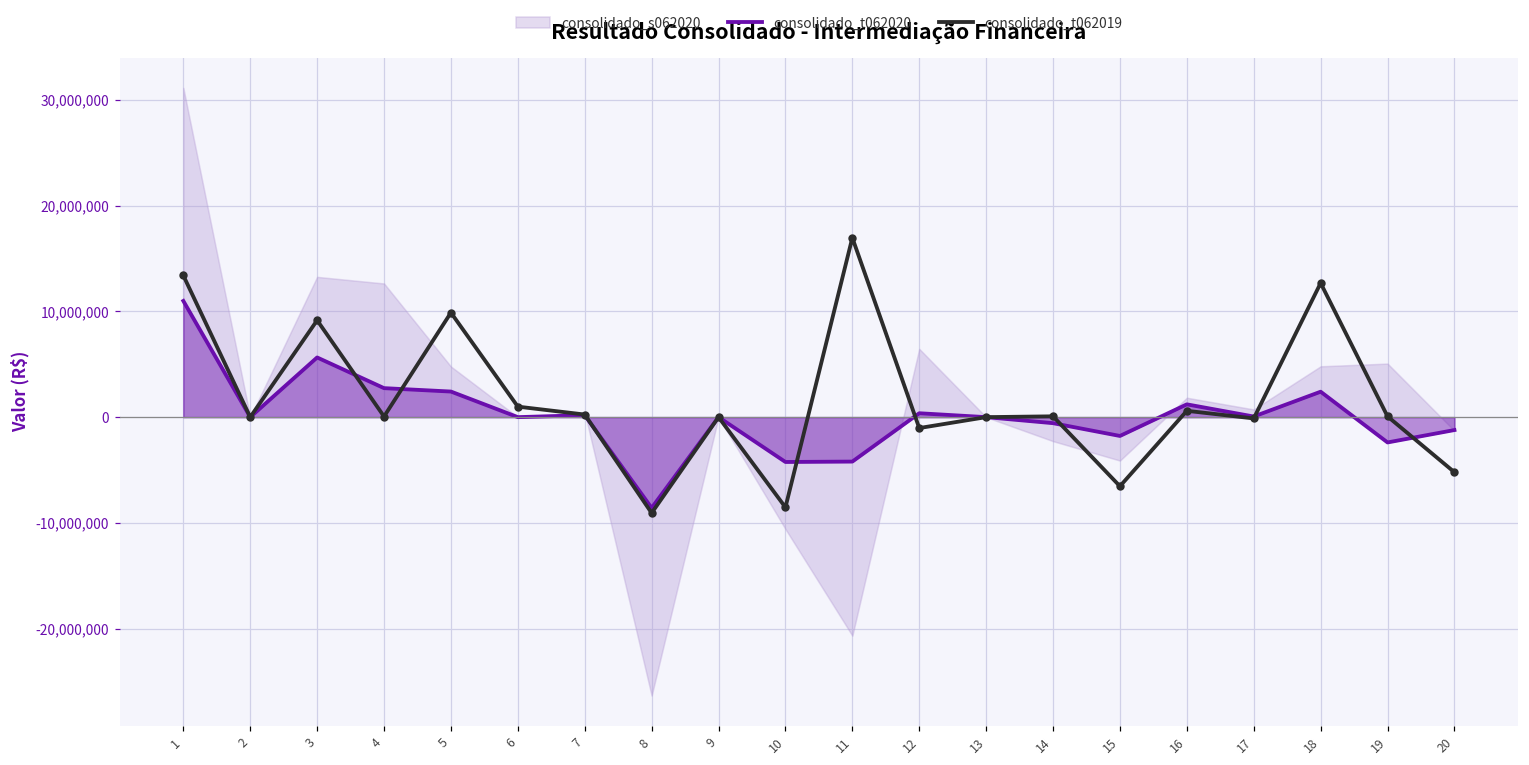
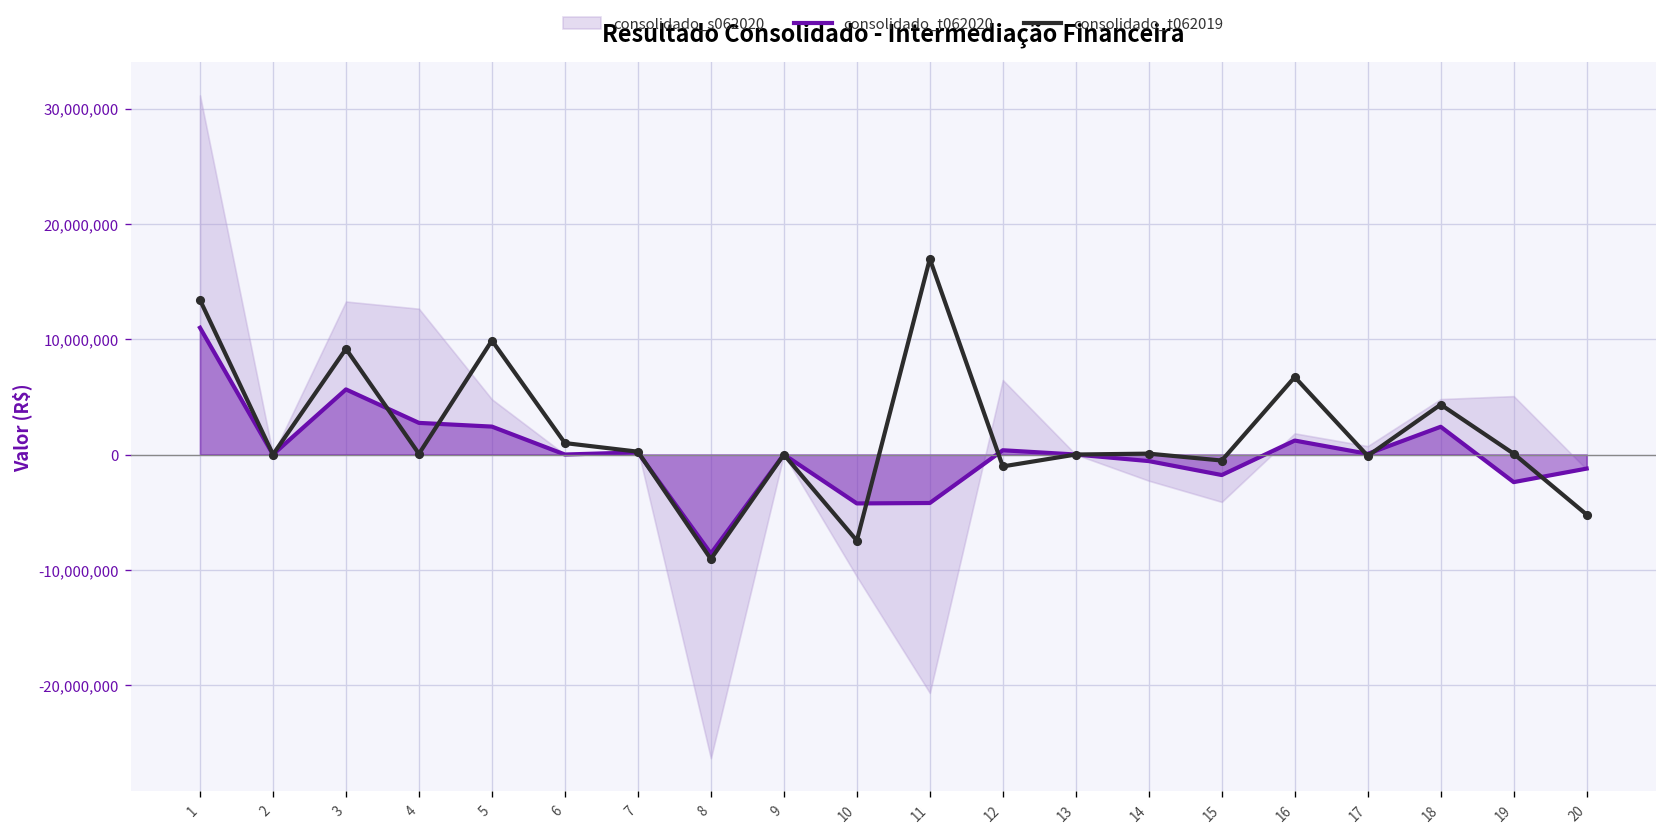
  {
    "consolidado_t062019": {
      "1": "13,000,000",
      "3": "9,000,000",
      "4": "0",
      "5": "10,000,000",
      "6": "1,000,000",
      "8": "-9,000,000",
-     "10": "-9,000,000",
+     "10": "-7,000,000",
      "11": "17,000,000",
      "12": "-1,000,000",
-     "15": "-7,000,000",
-     "16": "1,000,000",
-     "18": "13,000,000",
+     "15": "-1,000,000",
+     "16": "7,000,000",
+     "18": "4,000,000",
      "20": "-5,000,000"
    }
  }
